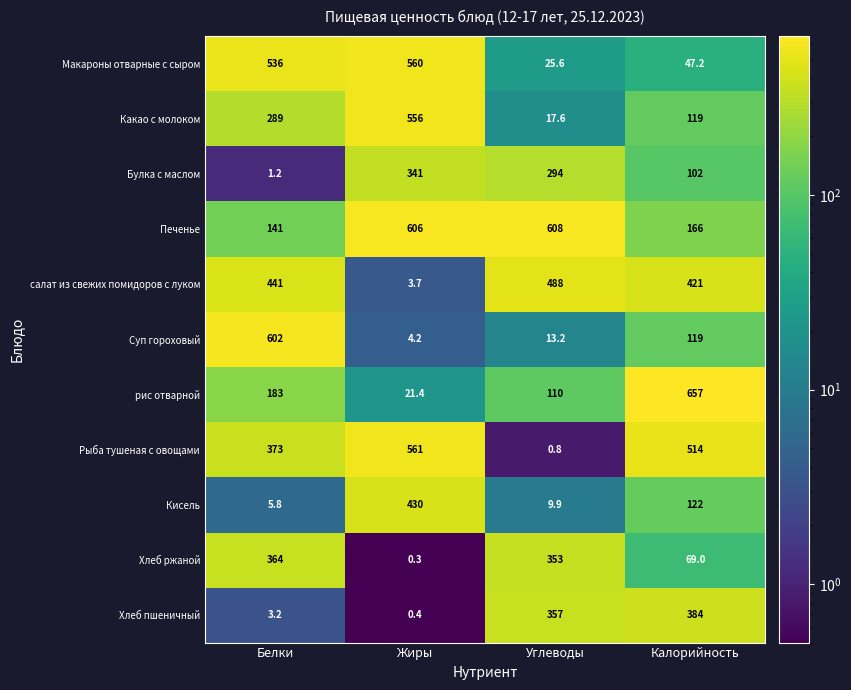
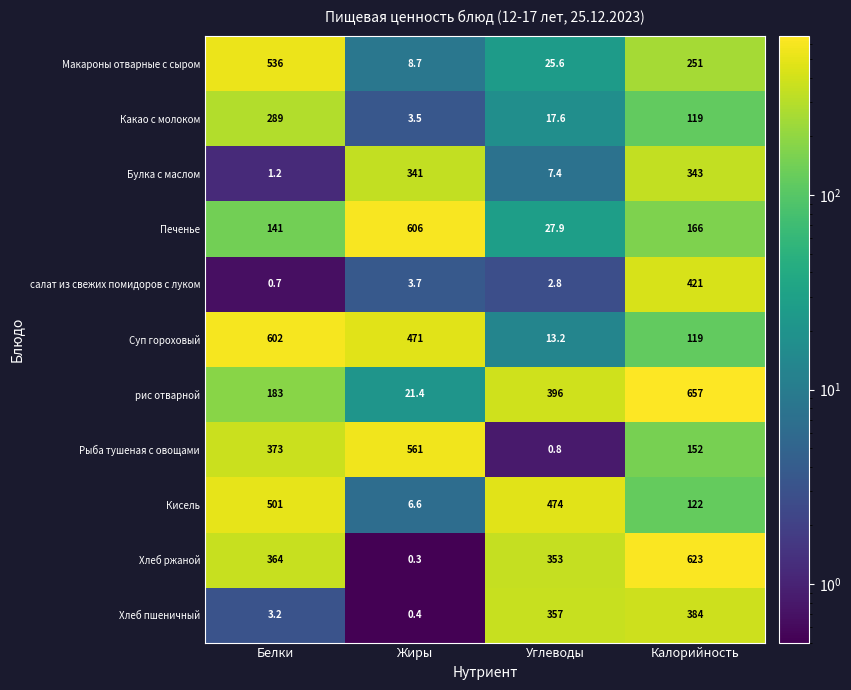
  {
    "Макароны отварные с сыром": {
      "Белки": 536,
-     "Жиры": 560,
+     "Жиры": 8.7,
      "Углеводы": 25.6,
-     "Калорийность": 47.2
+     "Калорийность": 251
    },
    "Какао с молоком": {
      "Белки": 289,
-     "Жиры": 556,
+     "Жиры": 3.5,
      "Углеводы": 17.6,
      "Калорийность": 119
    },
    "Булка с маслом": {
      "Белки": 1.2,
      "Жиры": 341,
-     "Углеводы": 294,
-     "Калорийность": 102
+     "Углеводы": 7.4,
+     "Калорийность": 343
    },
    "Печенье": {
      "Белки": 141,
      "Жиры": 606,
-     "Углеводы": 608,
+     "Углеводы": 27.9,
      "Калорийность": 166
    },
    "салат из свежих помидоров с луком": {
-     "Белки": 441,
+     "Белки": 0.7,
      "Жиры": 3.7,
-     "Углеводы": 488,
+     "Углеводы": 2.8,
      "Калорийность": 421
    },
    "Суп гороховый": {
      "Белки": 602,
-     "Жиры": 4.2,
+     "Жиры": 471,
      "Углеводы": 13.2,
      "Калорийность": 119
    },
    "рис отварной": {
      "Белки": 183,
      "Жиры": 21.4,
-     "Углеводы": 110,
+     "Углеводы": 396,
      "Калорийность": 657
    },
    "Рыба тушеная с овощами": {
      "Белки": 373,
      "Жиры": 561,
      "Углеводы": 0.8,
-     "Калорийность": 514
+     "Калорийность": 152
    },
    "Кисель": {
-     "Белки": 5.8,
-     "Жиры": 430,
-     "Углеводы": 9.9,
+     "Белки": 501,
+     "Жиры": 6.6,
+     "Углеводы": 474,
      "Калорийность": 122
    },
    "Хлеб ржаной": {
      "Белки": 364,
      "Жиры": 0.3,
      "Углеводы": 353,
-     "Калорийность": 69.0
+     "Калорийность": 623
    },
    "Хлеб пшеничный": {
      "Белки": 3.2,
      "Жиры": 0.4,
      "Углеводы": 357,
      "Калорийность": 384
    }
  }
